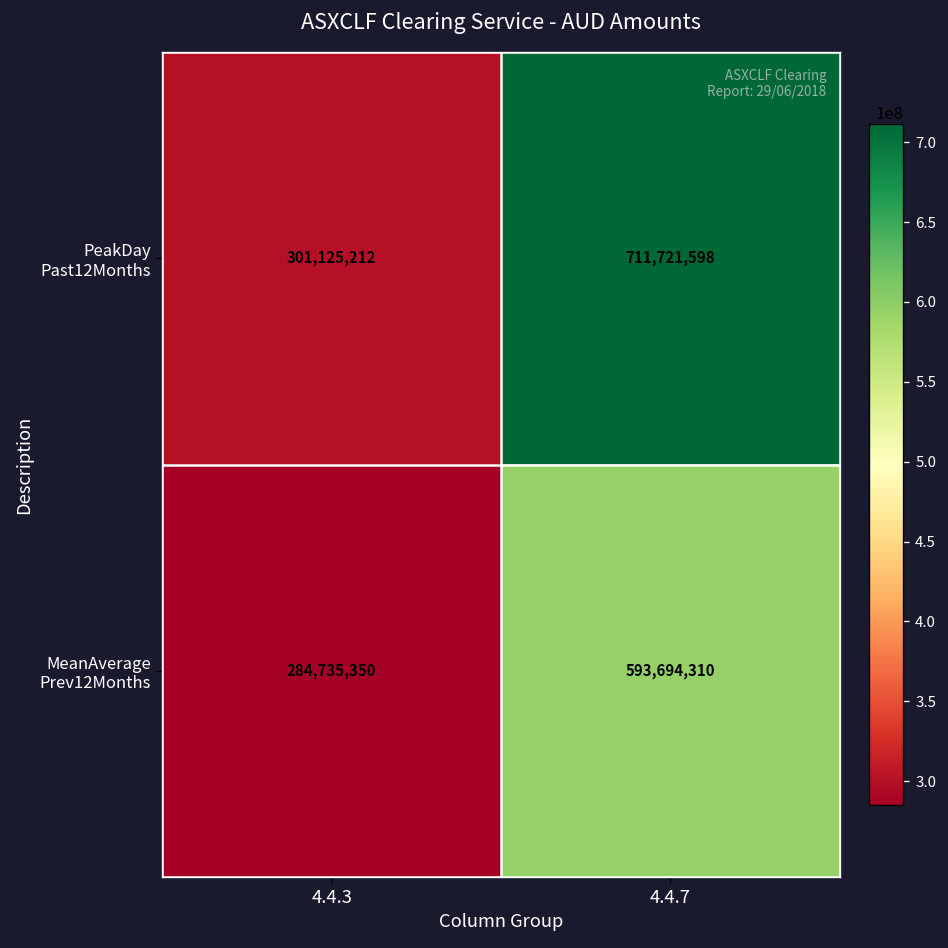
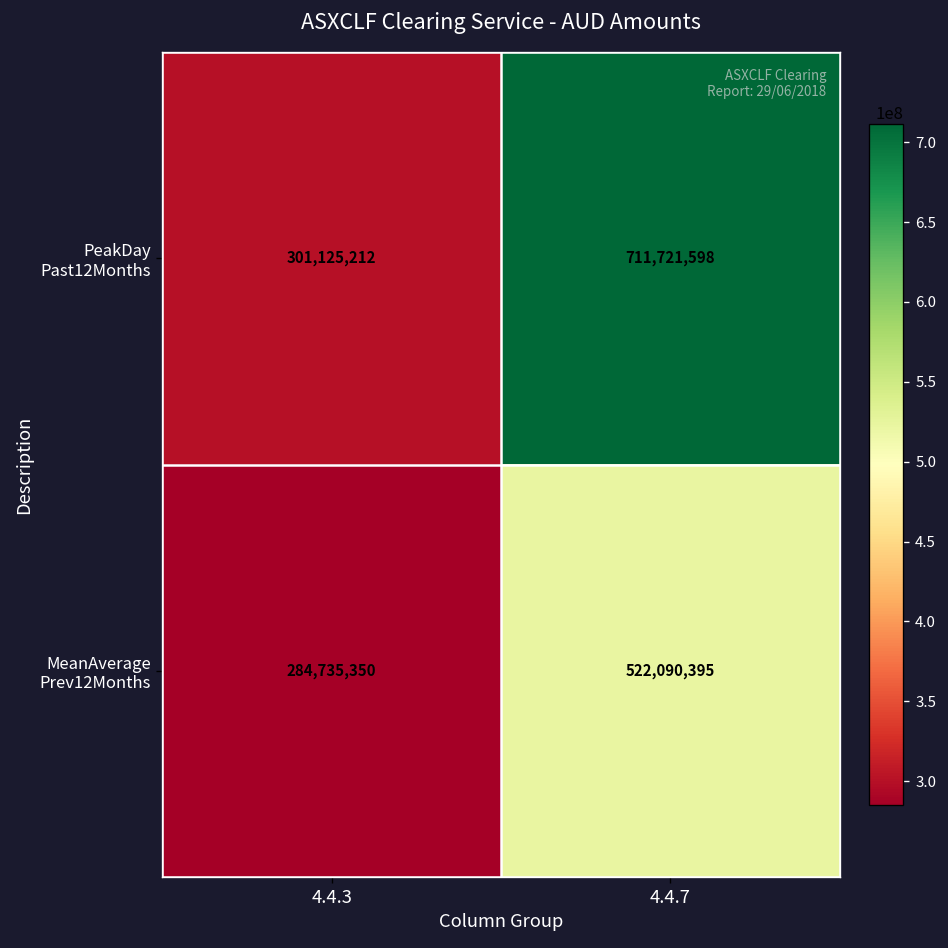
  {
    "PeakDay Past12Months": {
      "4.4.3": "301,125,212"
    },
    "MeanAverage Prev12Months": {
      "4.4.3": "284,735,350",
-     "4.4.7": "593,694,310"
+     "4.4.7": "522,090,395"
    }
  }
